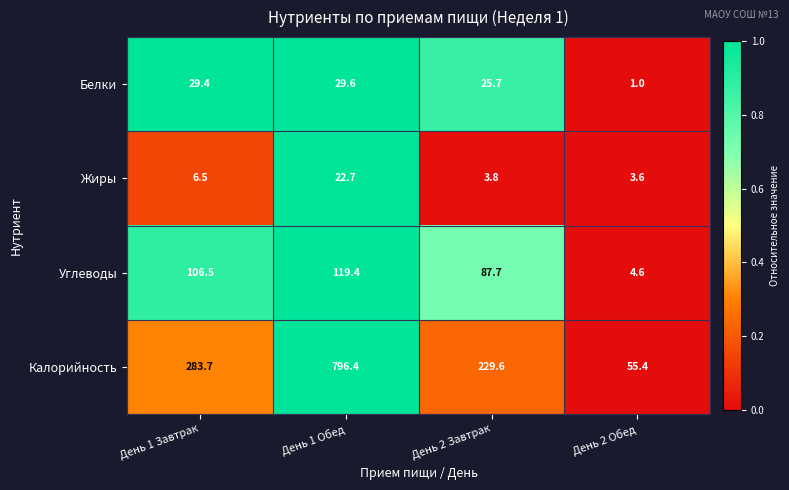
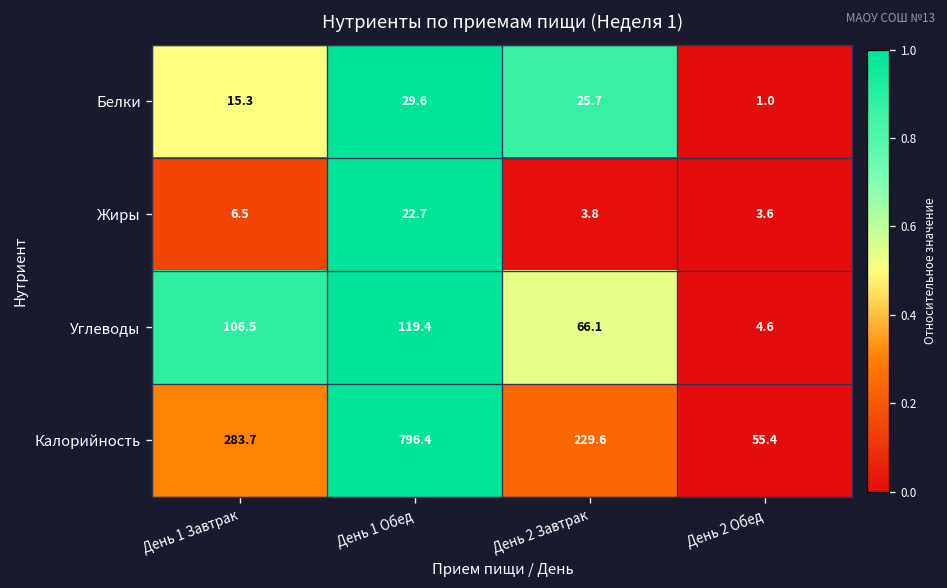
  {
    "Белки": {
-     "День 1 Завтрак": 29.4,
+     "День 1 Завтрак": 15.3,
      "День 1 Обед": 29.6,
      "День 2 Завтрак": 25.7,
      "День 2 Обед": 1.0
    },
    "Жиры": {
      "День 1 Завтрак": 6.5,
      "День 1 Обед": 22.7,
      "День 2 Завтрак": 3.8,
      "День 2 Обед": 3.6
    },
    "Углеводы": {
      "День 1 Завтрак": 106.5,
      "День 1 Обед": 119.4,
-     "День 2 Завтрак": 87.7,
+     "День 2 Завтрак": 66.1,
      "День 2 Обед": 4.6
    },
    "Калорийность": {
      "День 1 Завтрак": 283.7,
      "День 1 Обед": 796.4,
      "День 2 Завтрак": 229.6,
      "День 2 Обед": 55.4
    }
  }
